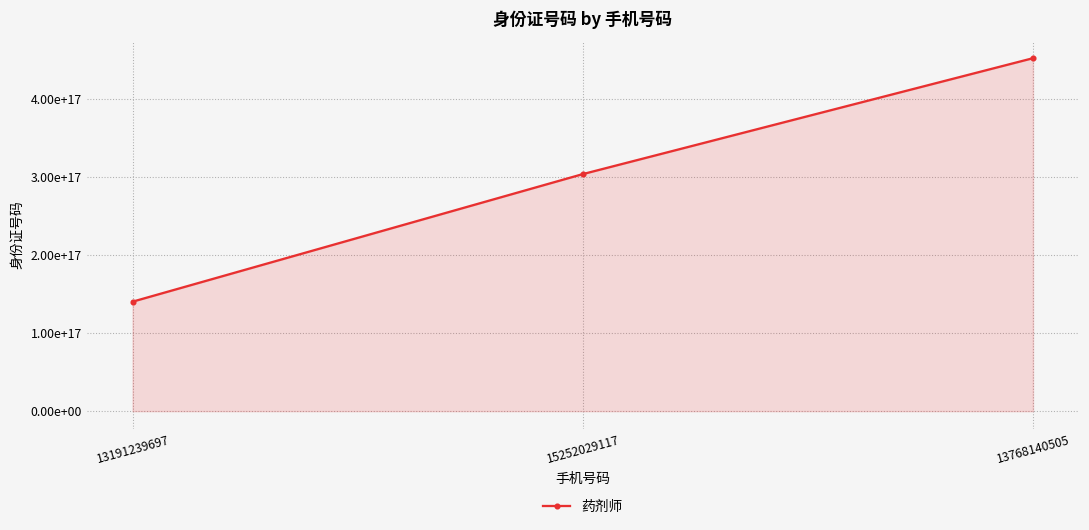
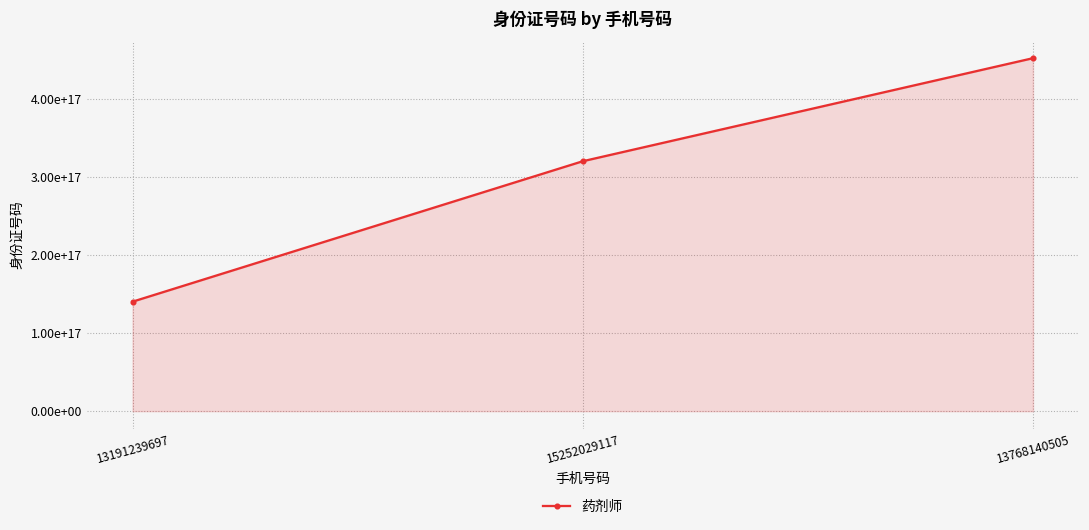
  {
    "13191239697": 140000000000000000,
-   "15252029117": 300000000000000000,
+   "15252029117": 320000000000000000,
    "13768140505": 450000000000000000
  }
